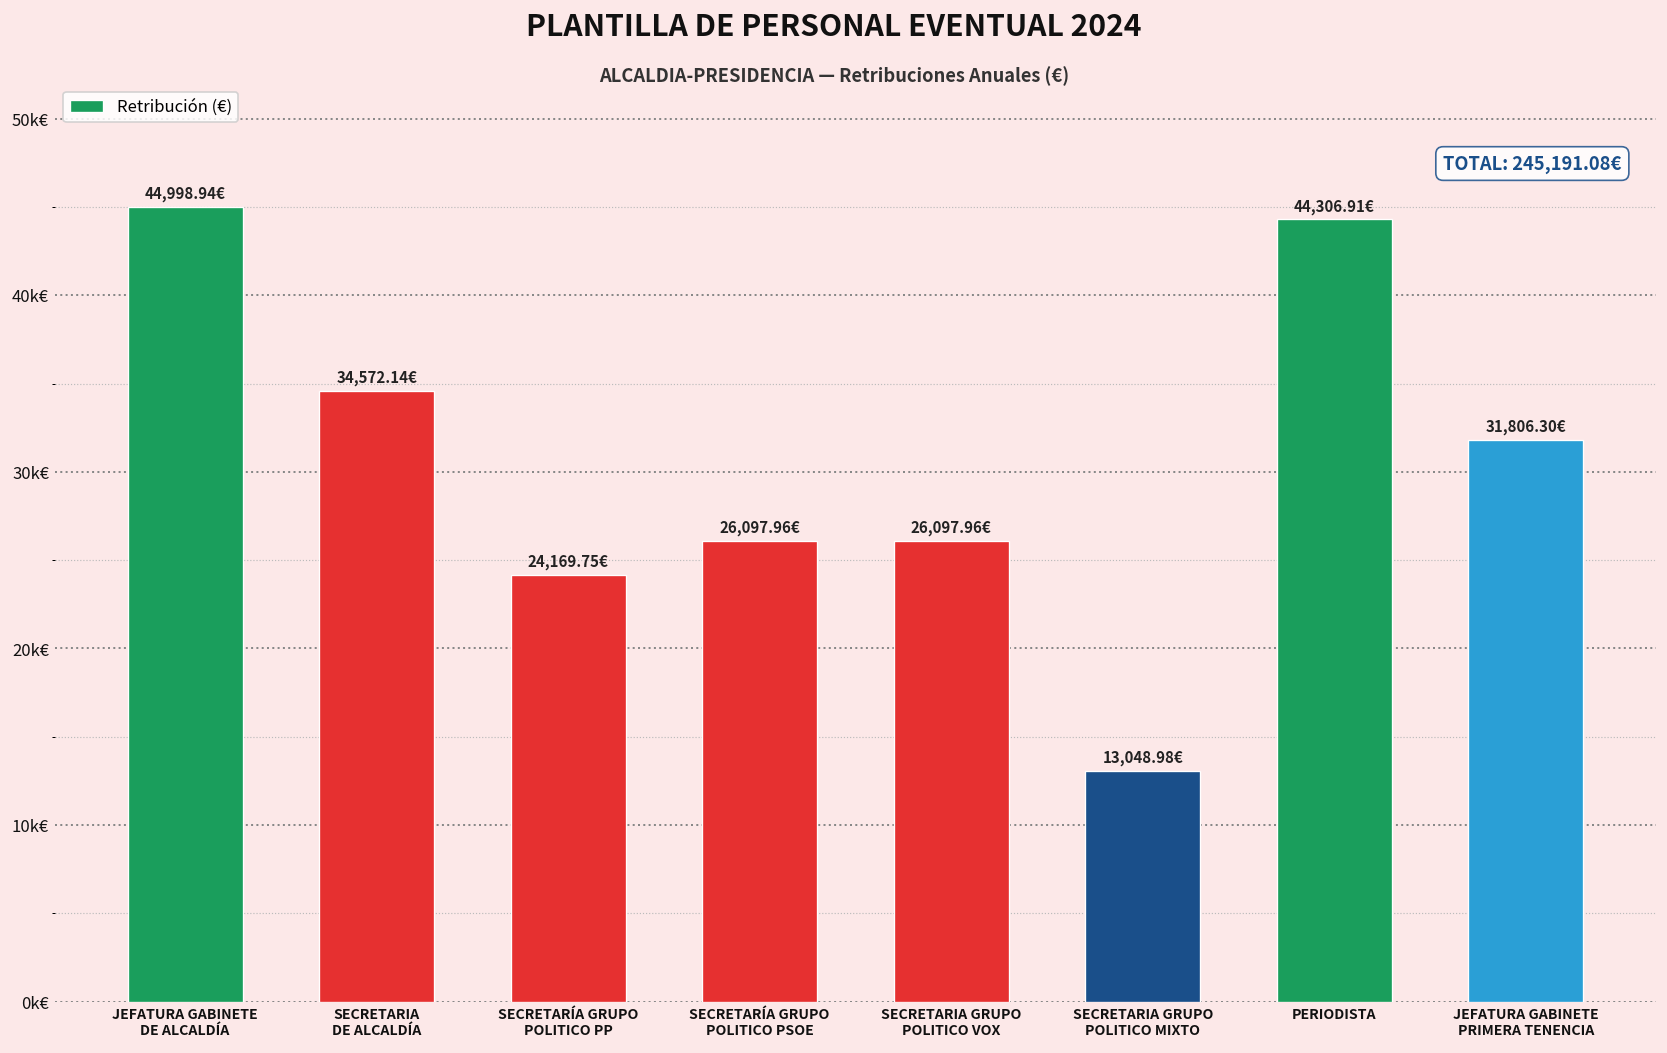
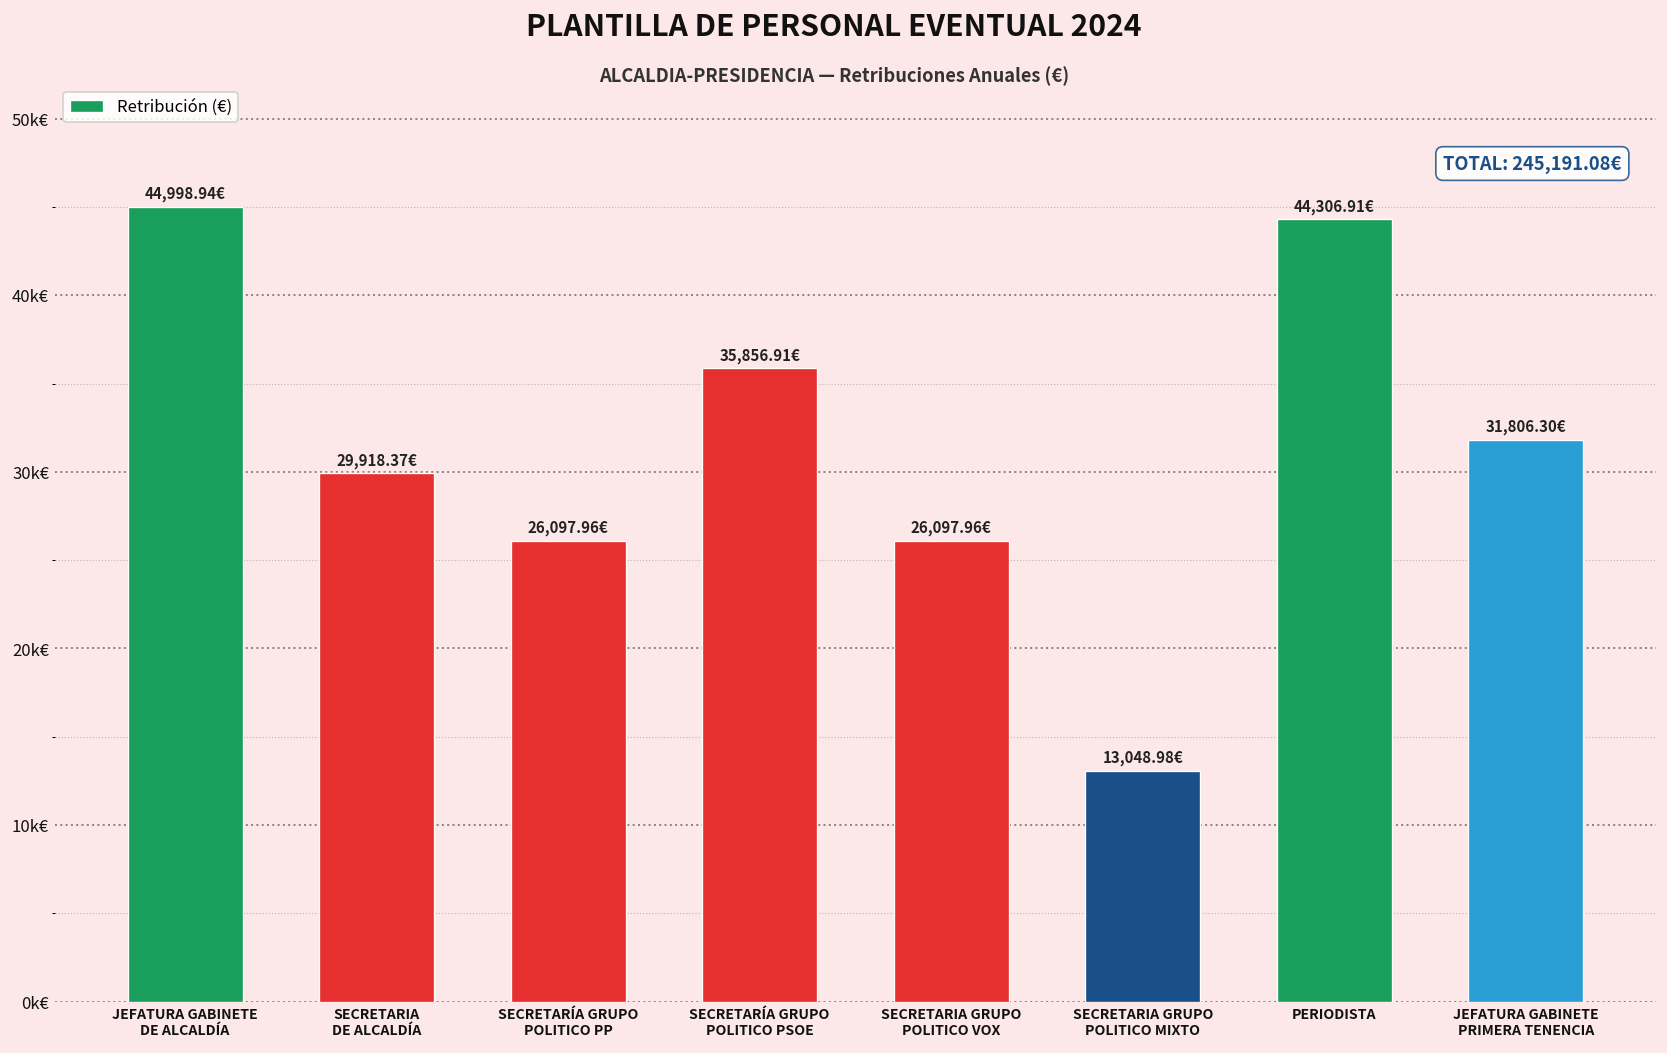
  {
    "JEFATURA GABINETE DE ALCALDÍA": "44,998.94€",
-   "SECRETARIA DE ALCALDÍA": "34,572.14€",
-   "SECRETARÍA GRUPO POLITICO PP": "24,169.75€",
-   "SECRETARÍA GRUPO POLITICO PSOE": "26,097.96€",
+   "SECRETARIA DE ALCALDÍA": "29,918.37€",
+   "SECRETARÍA GRUPO POLITICO PP": "26,097.96€",
+   "SECRETARÍA GRUPO POLITICO PSOE": "35,856.91€",
    "SECRETARIA GRUPO POLITICO VOX": "26,097.96€",
    "SECRETARIA GRUPO POLITICO MIXTO": "13,048.98€",
    "PERIODISTA": "44,306.91€",
    "JEFATURA GABINETE PRIMERA TENENCIA": "31,806.30€"
  }
